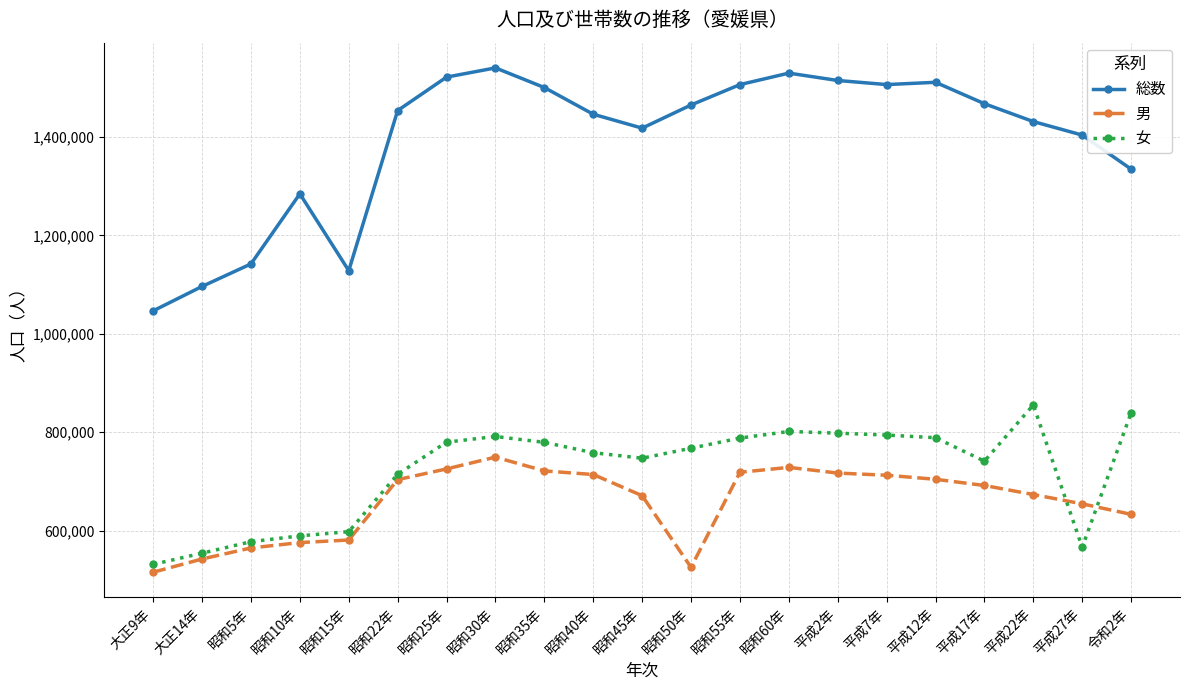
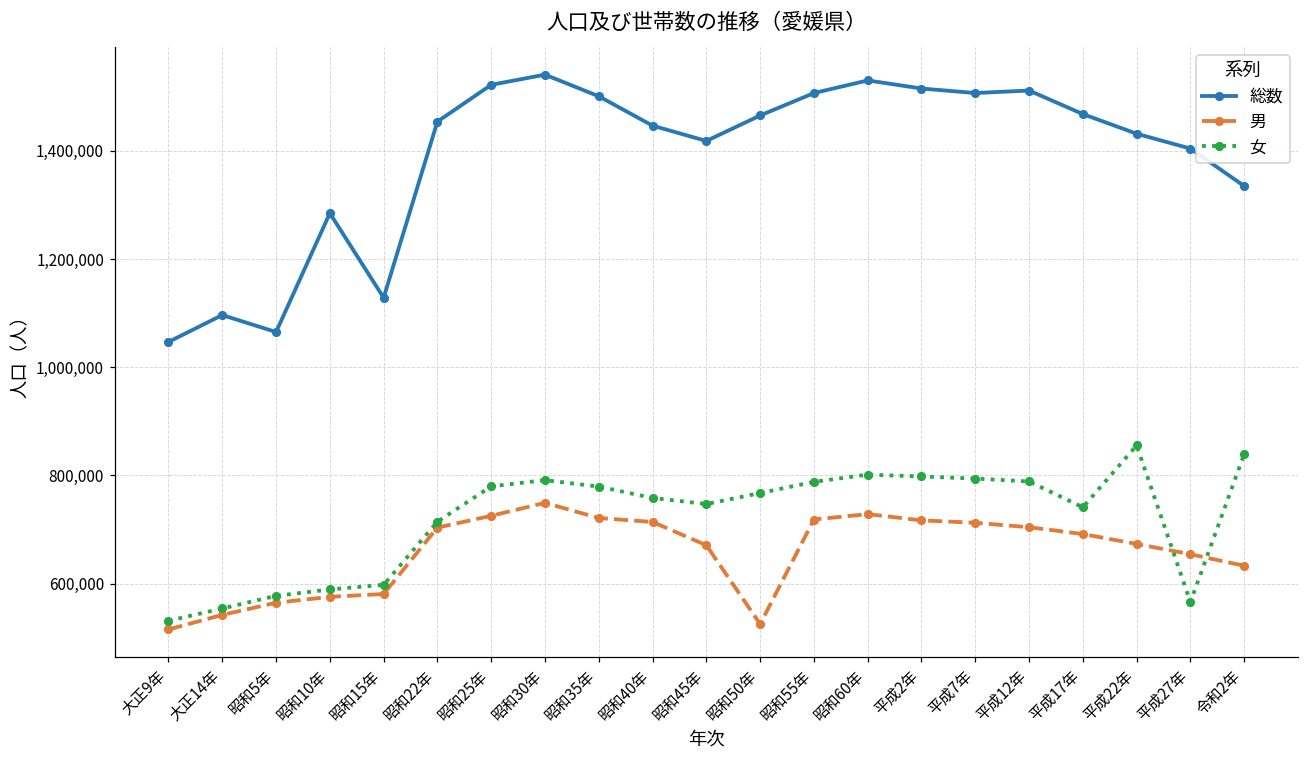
  {
    "総数": {
      "大正9年": "1,050,000",
      "大正14年": "1,100,000",
-     "昭和5年": "1,140,000",
+     "昭和5年": "1,070,000",
      "昭和10年": "1,280,000",
      "昭和15年": "1,130,000",
      "昭和22年": "1,450,000",
      "昭和25年": "1,520,000",
      "昭和30年": "1,540,000",
      "昭和35年": "1,500,000",
      "昭和40年": "1,450,000",
      "昭和45年": "1,420,000",
      "昭和50年": "1,470,000",
      "昭和55年": "1,510,000",
      "昭和60年": "1,530,000",
      "平成2年": "1,520,000",
      "平成7年": "1,510,000",
      "平成12年": "1,510,000",
      "平成17年": "1,470,000",
      "平成22年": "1,430,000",
      "平成27年": "1,400,000",
      "令和2年": "1,330,000"
    },
    "男": {
      "大正9年": "520,000",
      "大正14年": "540,000",
      "昭和5年": "560,000",
      "昭和10年": "580,000",
      "昭和15年": "580,000",
      "昭和22年": "700,000",
      "昭和25年": "730,000",
      "昭和30年": "750,000",
      "昭和35年": "720,000",
      "昭和40年": "710,000",
      "昭和45年": "670,000",
      "昭和50年": "530,000",
      "昭和55年": "720,000",
      "昭和60年": "730,000",
      "平成2年": "720,000",
      "平成7年": "710,000",
      "平成12年": "700,000",
      "平成17年": "690,000",
      "平成22年": "670,000",
      "平成27年": "650,000",
      "令和2年": "630,000"
    },
    "女": {
      "大正9年": "530,000",
      "大正14年": "550,000",
      "昭和5年": "580,000",
      "昭和10年": "590,000",
      "昭和15年": "600,000",
      "昭和22年": "710,000",
      "昭和25年": "780,000",
      "昭和30年": "790,000",
      "昭和35年": "780,000",
      "昭和40年": "760,000",
      "昭和45年": "750,000",
      "昭和50年": "770,000",
      "昭和55年": "790,000",
      "昭和60年": "800,000",
      "平成2年": "800,000",
      "平成7年": "790,000",
      "平成12年": "790,000",
      "平成17年": "740,000",
      "平成22年": "860,000",
      "平成27年": "570,000",
      "令和2年": "840,000"
    }
  }
